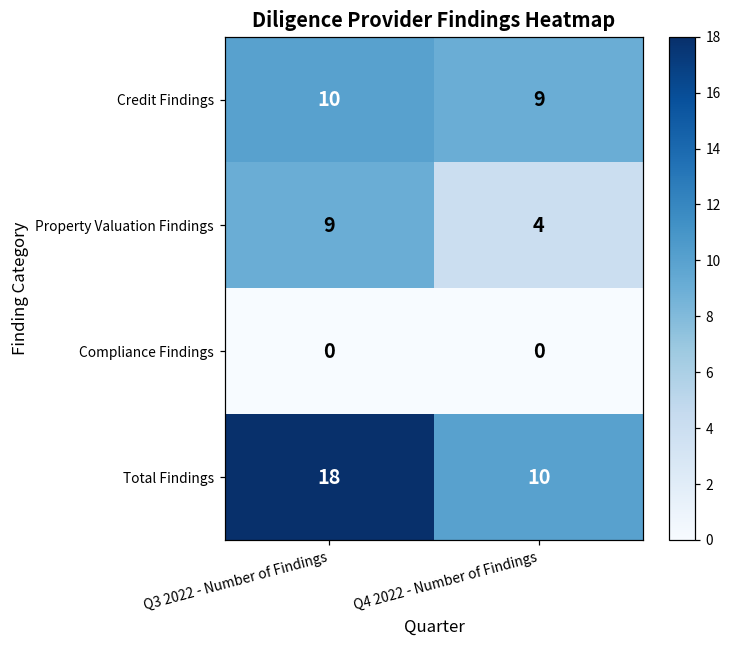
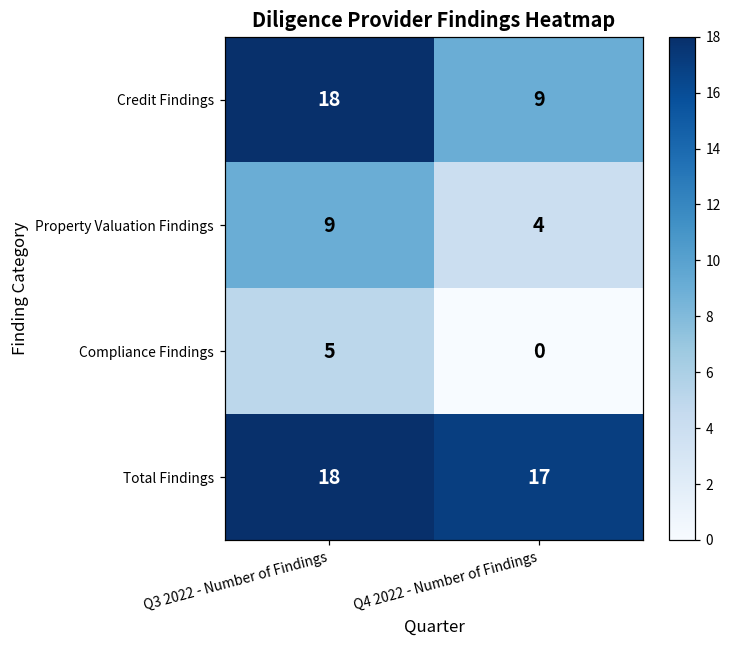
  {
    "Credit Findings": {
-     "Q3 2022 - Number of Findings": 10,
+     "Q3 2022 - Number of Findings": 18,
      "Q4 2022 - Number of Findings": 9
    },
    "Property Valuation Findings": {
      "Q3 2022 - Number of Findings": 9,
      "Q4 2022 - Number of Findings": 4
    },
    "Compliance Findings": {
-     "Q3 2022 - Number of Findings": 0,
+     "Q3 2022 - Number of Findings": 5,
      "Q4 2022 - Number of Findings": 0
    },
    "Total Findings": {
      "Q3 2022 - Number of Findings": 18,
-     "Q4 2022 - Number of Findings": 10
+     "Q4 2022 - Number of Findings": 17
    }
  }
